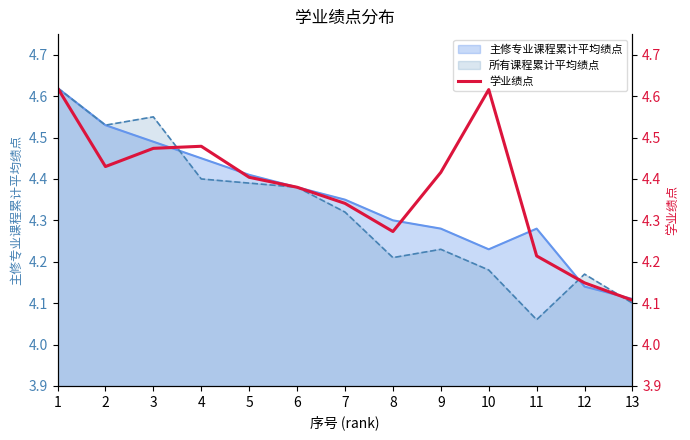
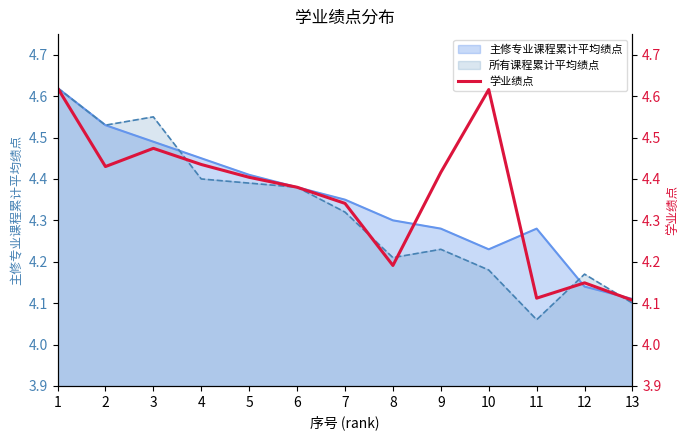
  {
    "学业绩点": {
      "1": 4.62,
      "2": 4.43,
      "3": 4.47,
-     "4": 4.48,
+     "4": 4.44,
      "5": 4.40,
      "6": 4.38,
      "7": 4.34,
-     "8": 4.27,
+     "8": 4.19,
      "9": 4.42,
-     "11": 4.21,
+     "11": 4.11,
      "12": 4.15,
      "13": 4.11
    }
  }
